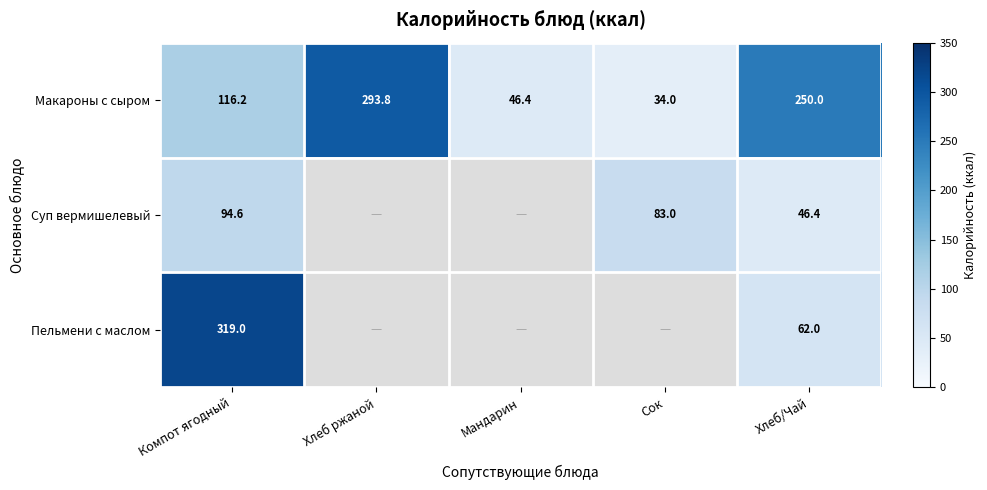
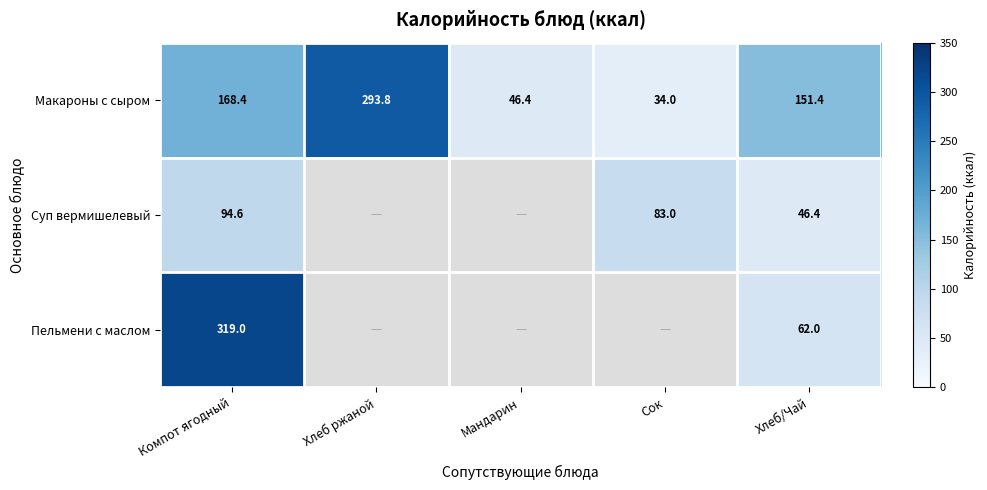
  {
    "Макароны с сыром": {
-     "Компот ягодный": 116.2,
+     "Компот ягодный": 168.4,
      "Хлеб ржаной": 293.8,
      "Мандарин": 46.4,
      "Сок": 34.0,
-     "Хлеб/Чай": 250.0
+     "Хлеб/Чай": 151.4
    },
    "Суп вермишелевый": {
      "Компот ягодный": 94.6,
      "Сок": 83.0,
      "Хлеб/Чай": 46.4
    },
    "Пельмени с маслом": {
      "Компот ягодный": 319.0,
      "Хлеб/Чай": 62.0
    }
  }
